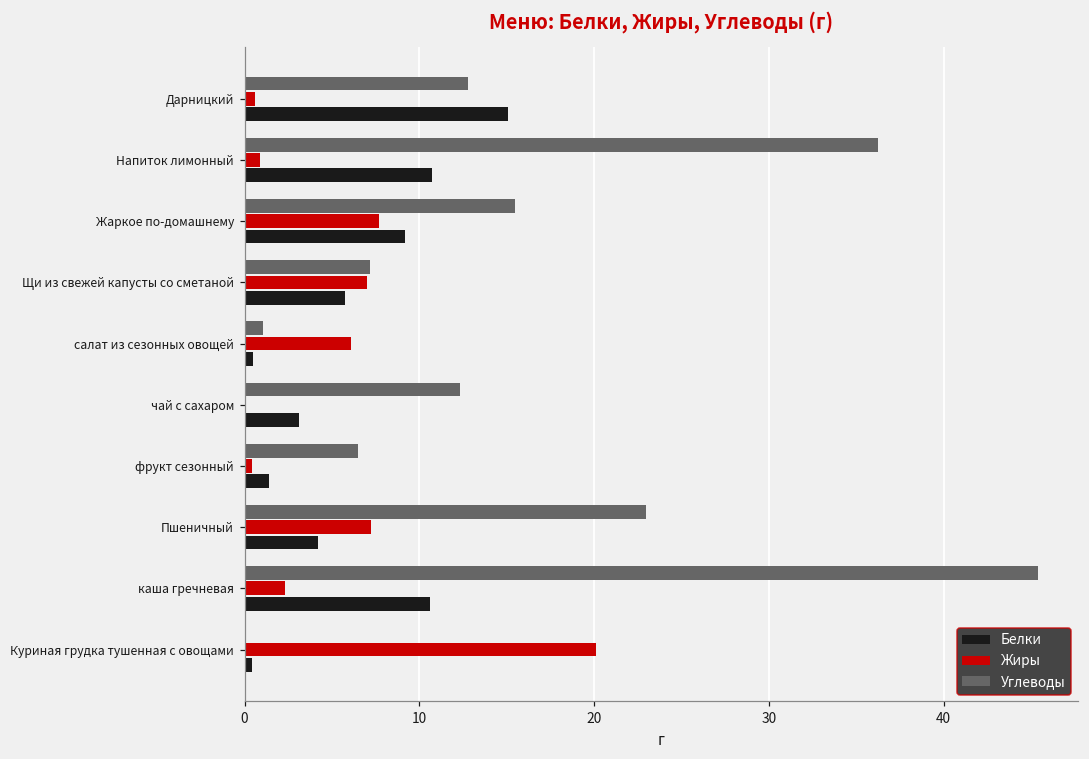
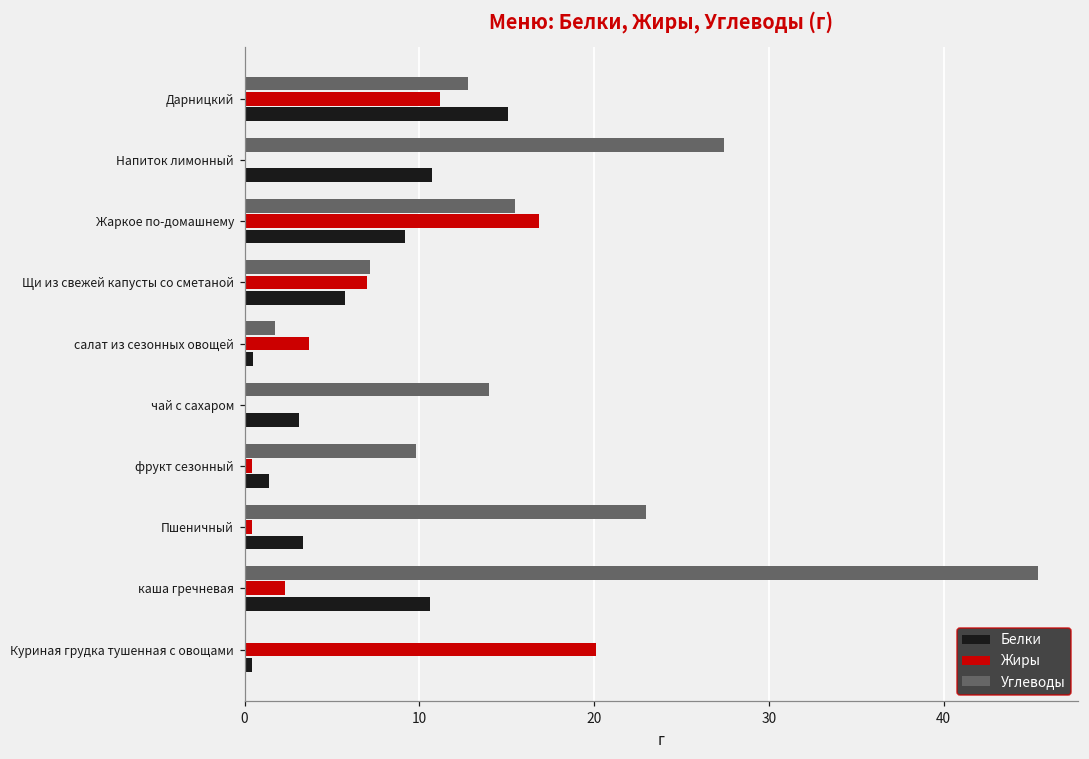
  {
    "Белки": {
      "Дарницкий": 15.1,
      "Напиток лимонный": 10.8,
      "Жаркое по-домашнему": 9.2,
      "Щи из свежей капусты со сметаной": 5.8,
      "салат из сезонных овощей": 0.5,
      "чай с сахаром": 3.1,
      "фрукт сезонный": 1.4,
-     "Пшеничный": 4.2,
+     "Пшеничный": 3.4,
      "каша гречневая": 10.6,
      "Куриная грудка тушенная с овощами": 0.4
    },
    "Жиры": {
-     "Дарницкий": 0.6,
-     "Напиток лимонный": 0.9,
-     "Жаркое по-домашнему": 7.7,
+     "Дарницкий": 11.2,
+     "Напиток лимонный": 0.0,
+     "Жаркое по-домашнему": 16.8,
      "Щи из свежей капусты со сметаной": 7.0,
-     "салат из сезонных овощей": 6.1,
+     "салат из сезонных овощей": 3.7,
      "чай с сахаром": 0.0,
      "фрукт сезонный": 0.4,
-     "Пшеничный": 7.3,
+     "Пшеничный": 0.4,
      "каша гречневая": 2.3,
      "Куриная грудка тушенная с овощами": 20.1
    },
    "Углеводы": {
      "Дарницкий": 12.8,
-     "Напиток лимонный": 36.3,
+     "Напиток лимонный": 27.5,
      "Жаркое по-домашнему": 15.5,
      "Щи из свежей капусты со сметаной": 7.2,
-     "салат из сезонных овощей": 1.0,
-     "чай с сахаром": 12.3,
-     "фрукт сезонный": 6.5,
+     "салат из сезонных овощей": 1.7,
+     "чай с сахаром": 14.0,
+     "фрукт сезонный": 9.8,
      "Пшеничный": 23.0,
      "каша гречневая": 45.4
    }
  }
